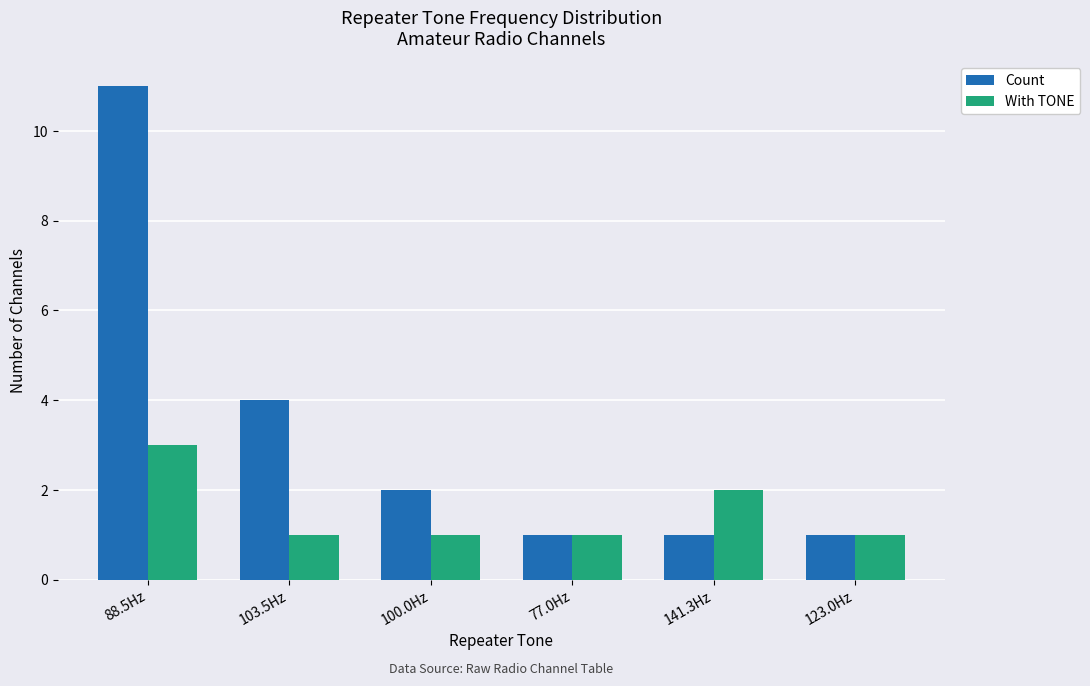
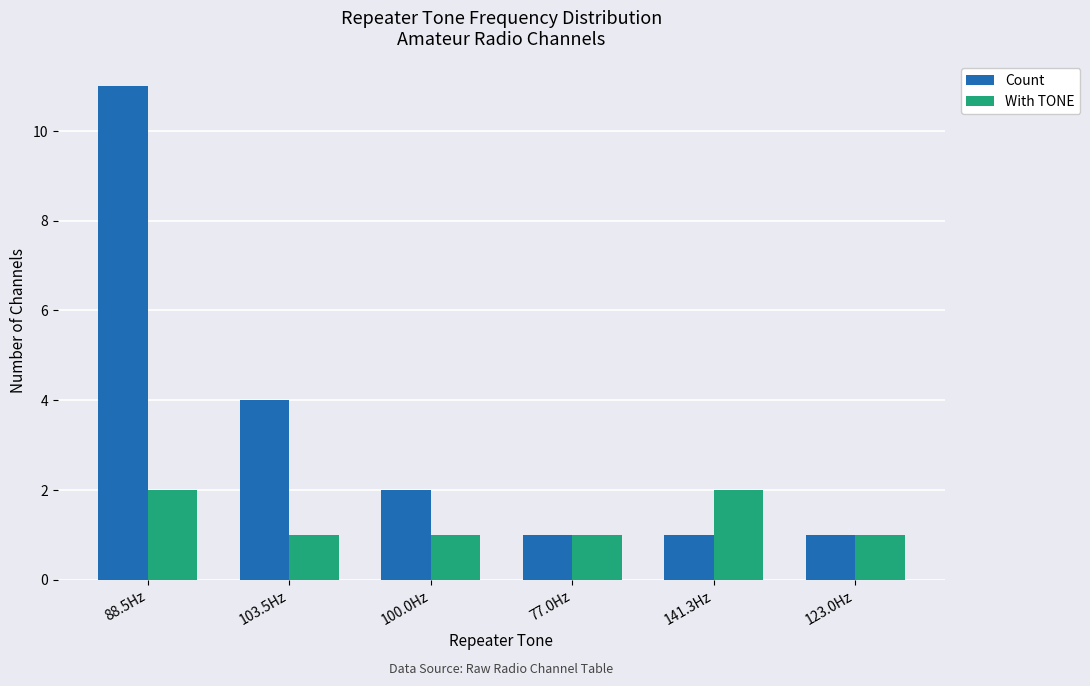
  {
    "Count": {
      "88.5Hz": 11,
      "103.5Hz": 4,
      "100.0Hz": 2,
      "77.0Hz": 1,
      "141.3Hz": 1,
      "123.0Hz": 1
    },
    "With TONE": {
-     "88.5Hz": 3,
+     "88.5Hz": 2,
      "103.5Hz": 1,
      "100.0Hz": 1,
      "77.0Hz": 1,
      "141.3Hz": 2,
      "123.0Hz": 1
    }
  }
